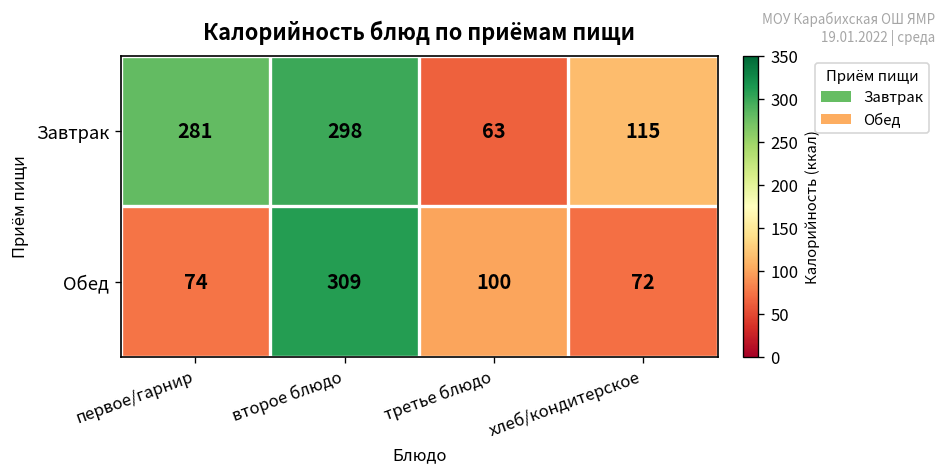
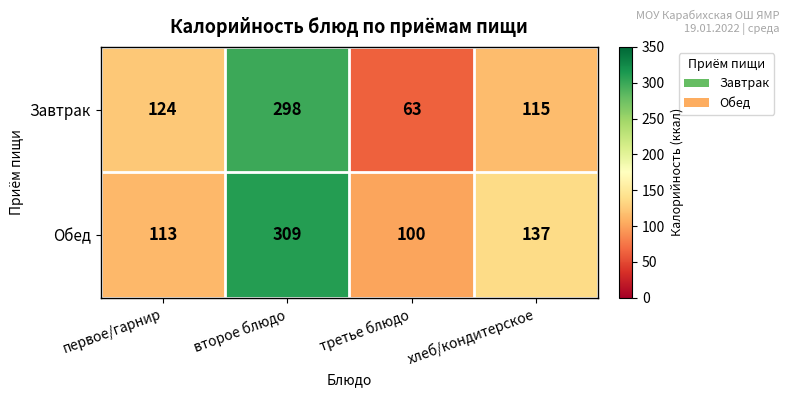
  {
    "Завтрак": {
-     "первое/гарнир": 281,
+     "первое/гарнир": 124,
      "второе блюдо": 298,
      "третье блюдо": 63,
      "хлеб/кондитерское": 115
    },
    "Обед": {
-     "первое/гарнир": 74,
+     "первое/гарнир": 113,
      "второе блюдо": 309,
      "третье блюдо": 100,
-     "хлеб/кондитерское": 72
+     "хлеб/кондитерское": 137
    }
  }
